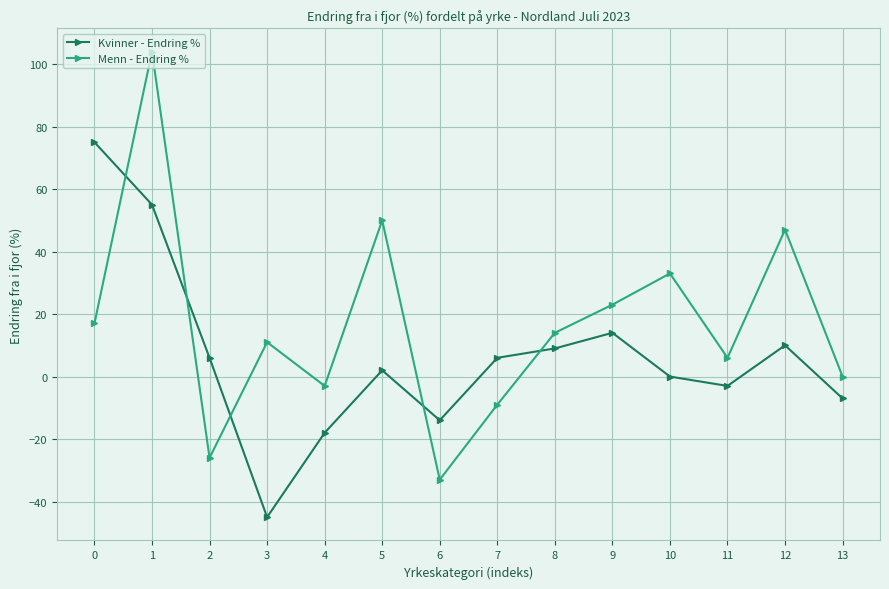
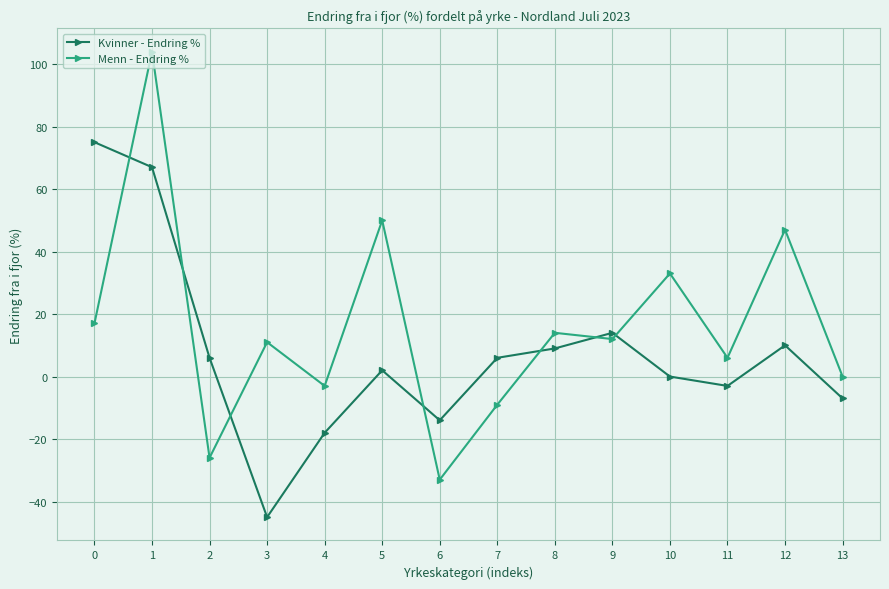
  {
    "Kvinner - Endring %": {
      "0": 75,
-     "1": 55,
+     "1": 67,
      "2": 6,
      "3": -45,
      "4": -18,
      "5": 2,
      "6": -14,
      "7": 6,
      "8": 9,
      "9": 14,
      "10": 0,
      "11": -3,
      "12": 10,
      "13": -7
    },
    "Menn - Endring %": {
      "0": 17,
      "2": -26,
      "3": 11,
      "4": -3,
      "5": 50,
      "6": -33,
      "7": -9,
      "8": 14,
-     "9": 23,
+     "9": 12,
      "10": 33,
      "11": 6,
      "12": 47,
      "13": 0
    }
  }
